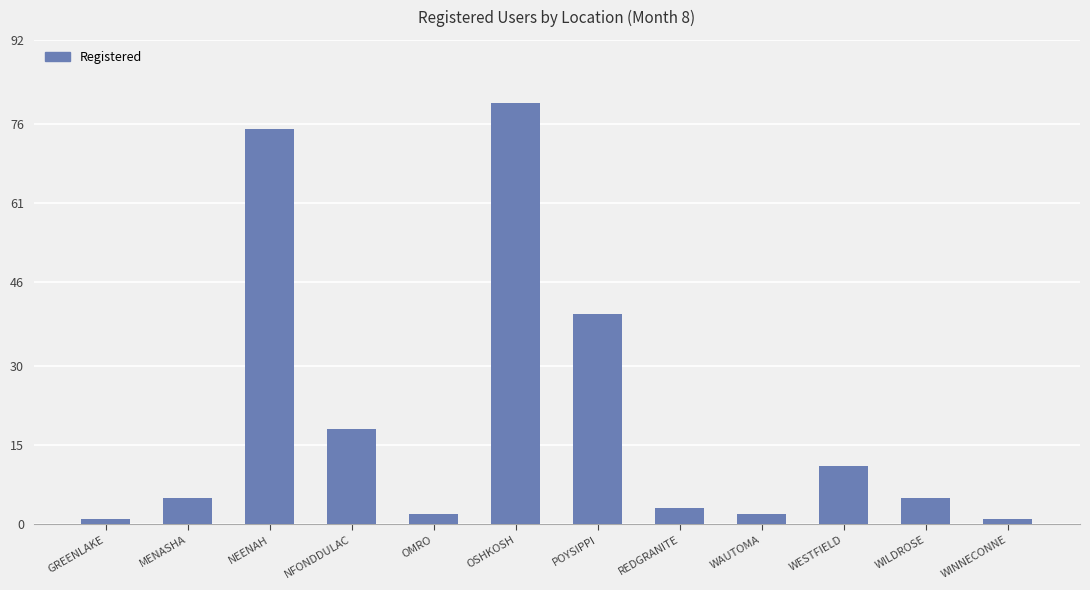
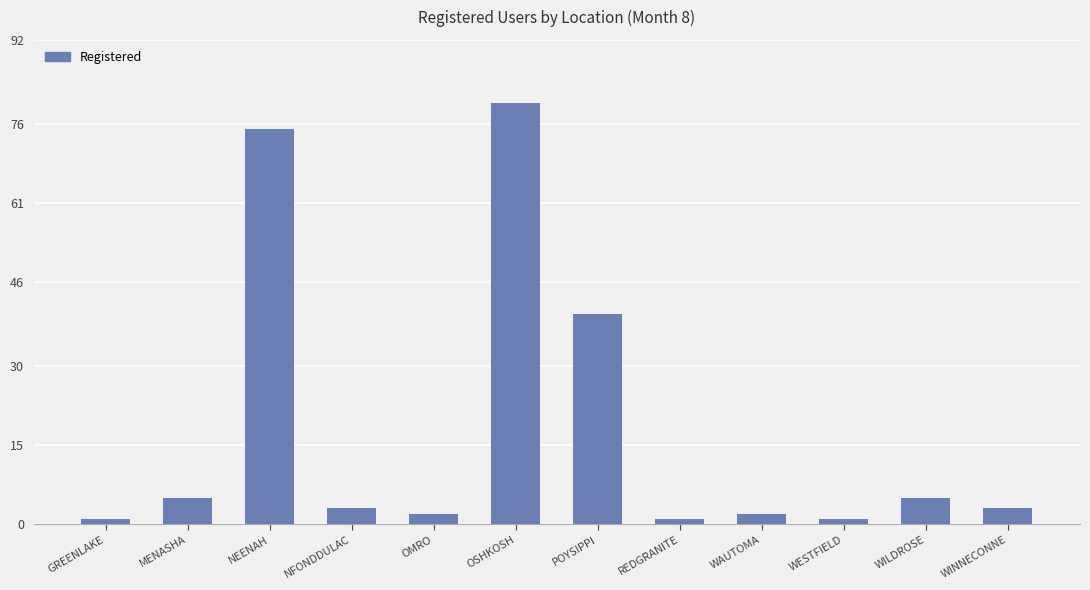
  {
    "GREENLAKE": 1,
    "MENASHA": 5,
    "NEENAH": 75,
-   "NFONDDULAC": 18,
+   "NFONDDULAC": 3,
    "OMRO": 2,
    "OSHKOSH": 80,
    "POYSIPPI": 40,
-   "REDGRANITE": 3,
+   "REDGRANITE": 1,
    "WAUTOMA": 2,
-   "WESTFIELD": 11,
+   "WESTFIELD": 1,
    "WILDROSE": 5,
-   "WINNECONNE": 1
+   "WINNECONNE": 3
  }
